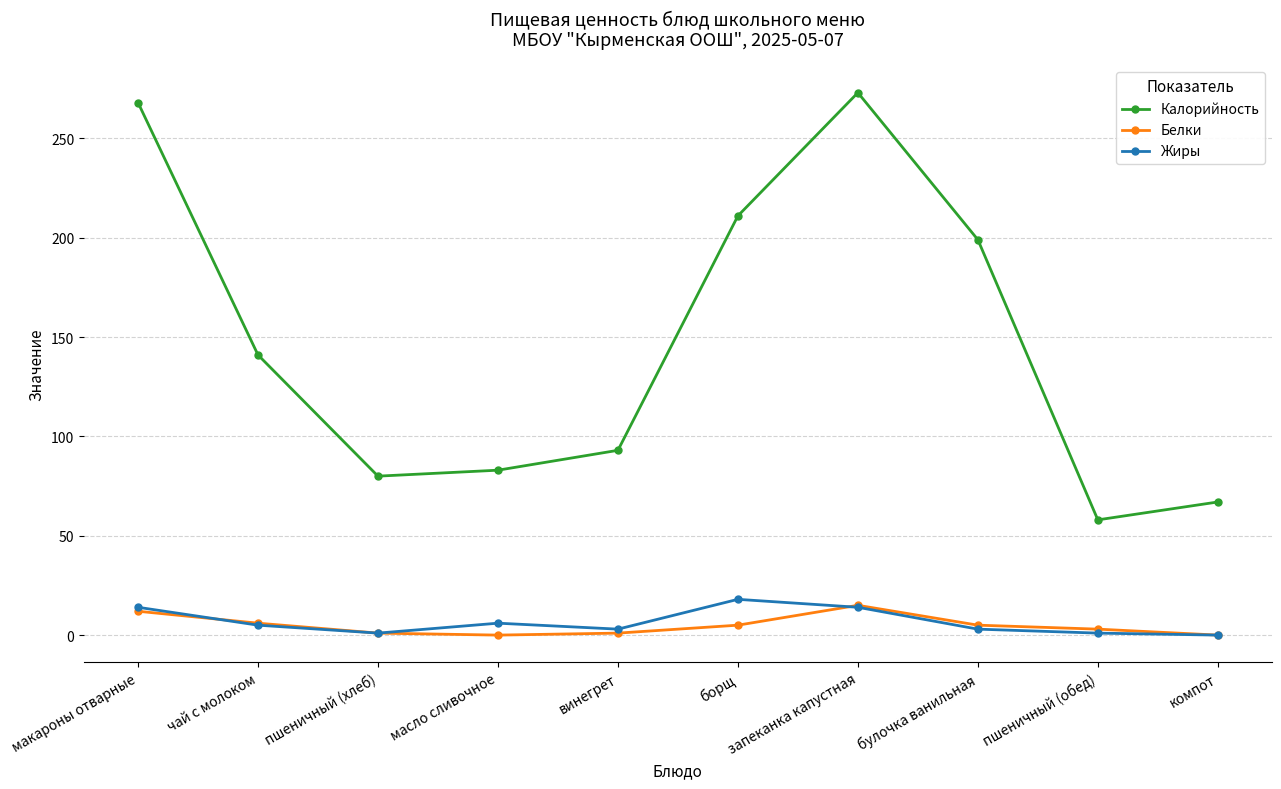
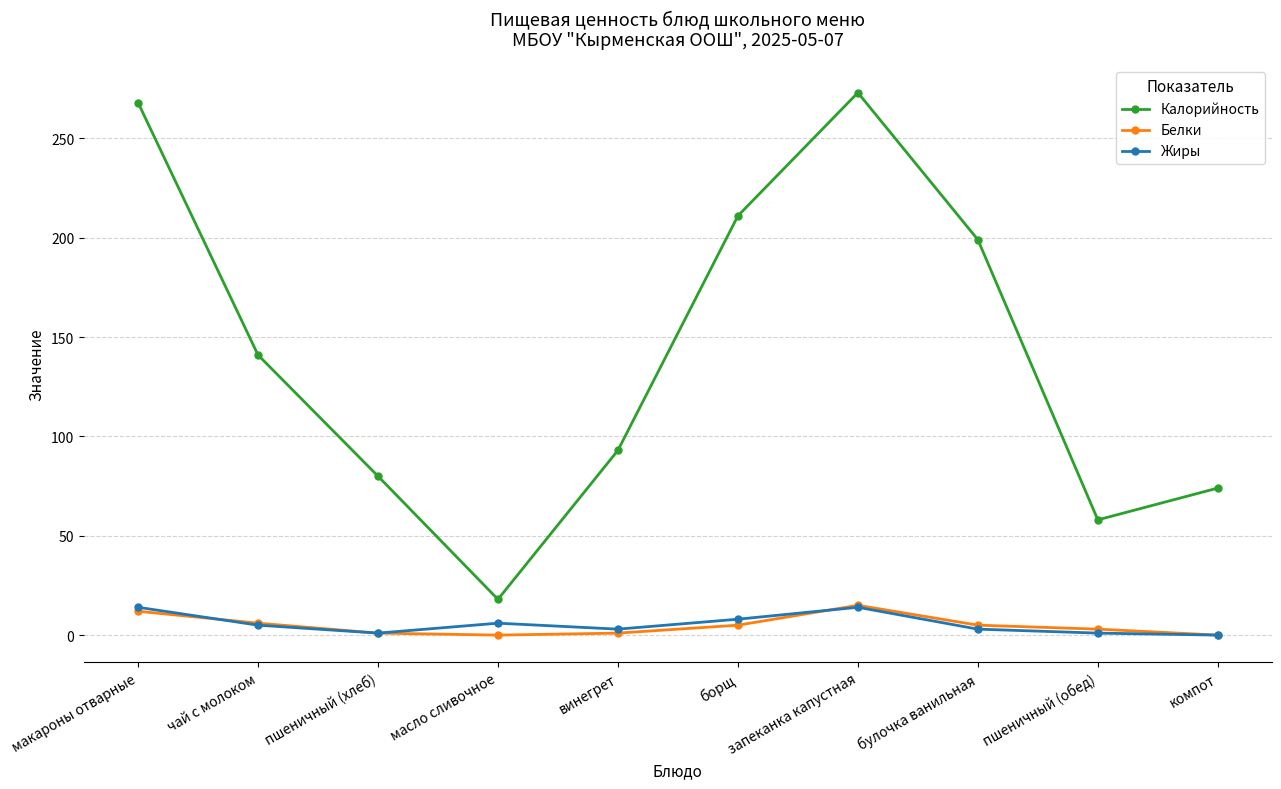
  {
    "Калорийность": {
      "макароны отварные": 268,
      "чай с молоком": 141,
      "пшеничный (хлеб)": 80,
-     "масло сливочное": 83,
+     "масло сливочное": 18,
      "винегрет": 93,
      "борщ": 211,
      "запеканка капустная": 273,
      "булочка ванильная": 199,
      "пшеничный (обед)": 58,
-     "компот": 67
+     "компот": 74
    },
    "Белки": {
      "макароны отварные": 12,
      "масло сливочное": 0,
      "винегрет": 1,
      "борщ": 5,
      "булочка ванильная": 5,
      "пшеничный (обед)": 3
    },
    "Жиры": {
      "макароны отварные": 14,
      "масло сливочное": 6,
      "винегрет": 3,
-     "борщ": 18,
+     "борщ": 8,
      "булочка ванильная": 3,
      "пшеничный (обед)": 1
    }
  }
